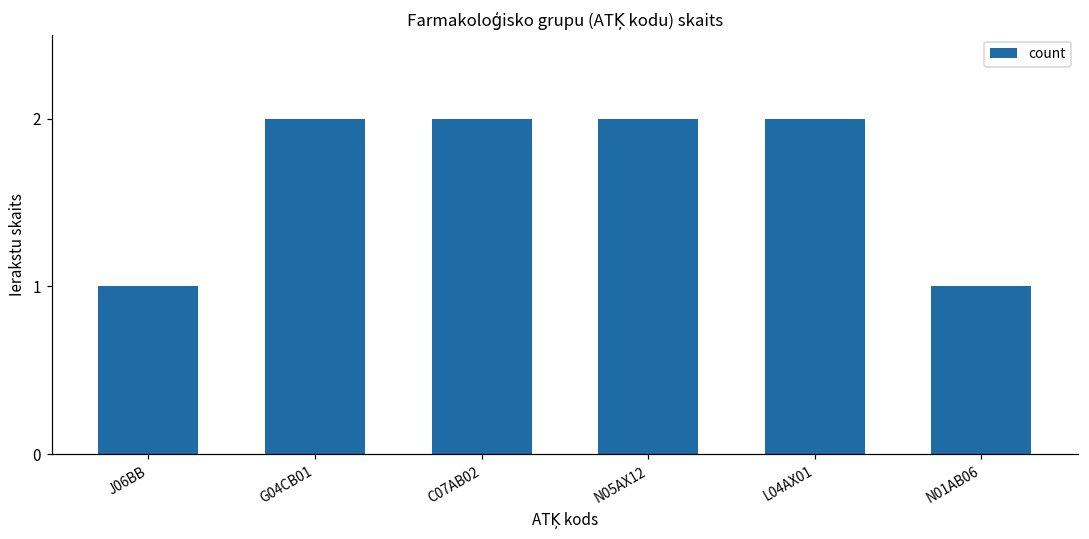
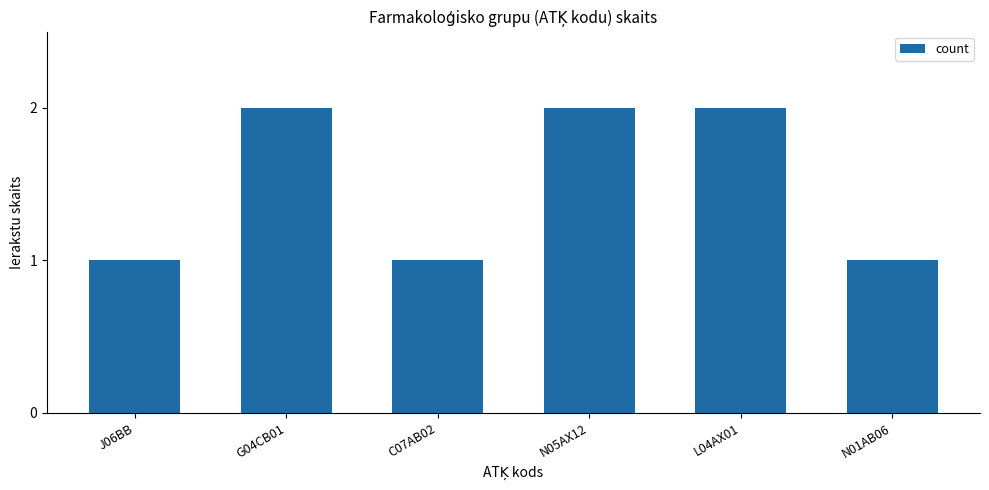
  {
    "J06BB": 1,
    "G04CB01": 2,
-   "C07AB02": 2,
+   "C07AB02": 1,
    "N05AX12": 2,
    "L04AX01": 2,
    "N01AB06": 1
  }
